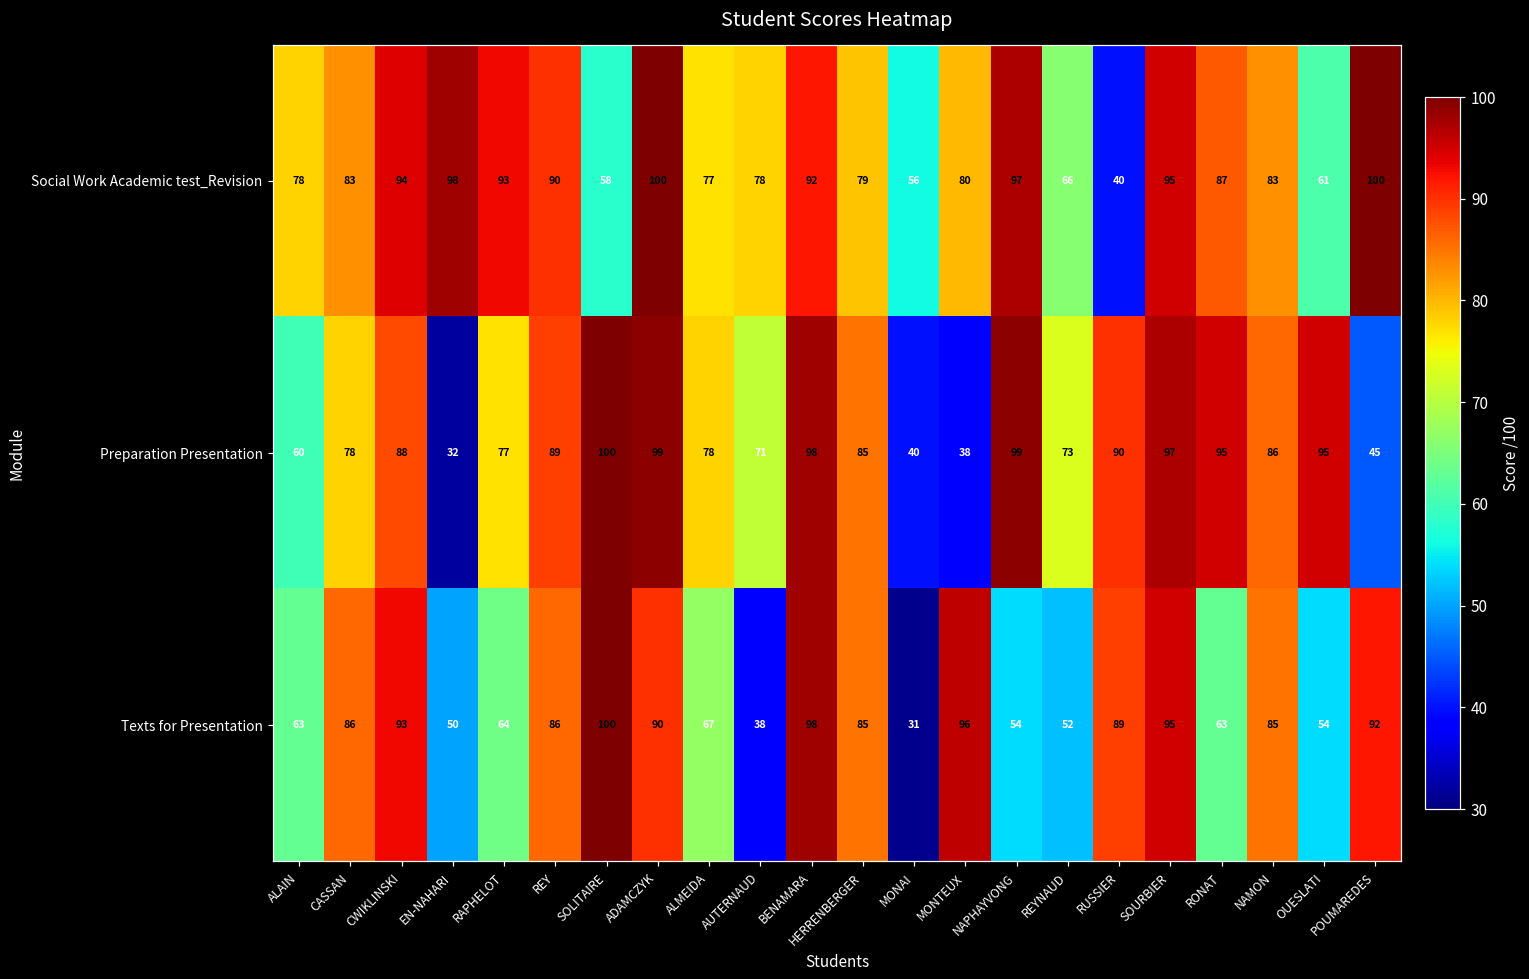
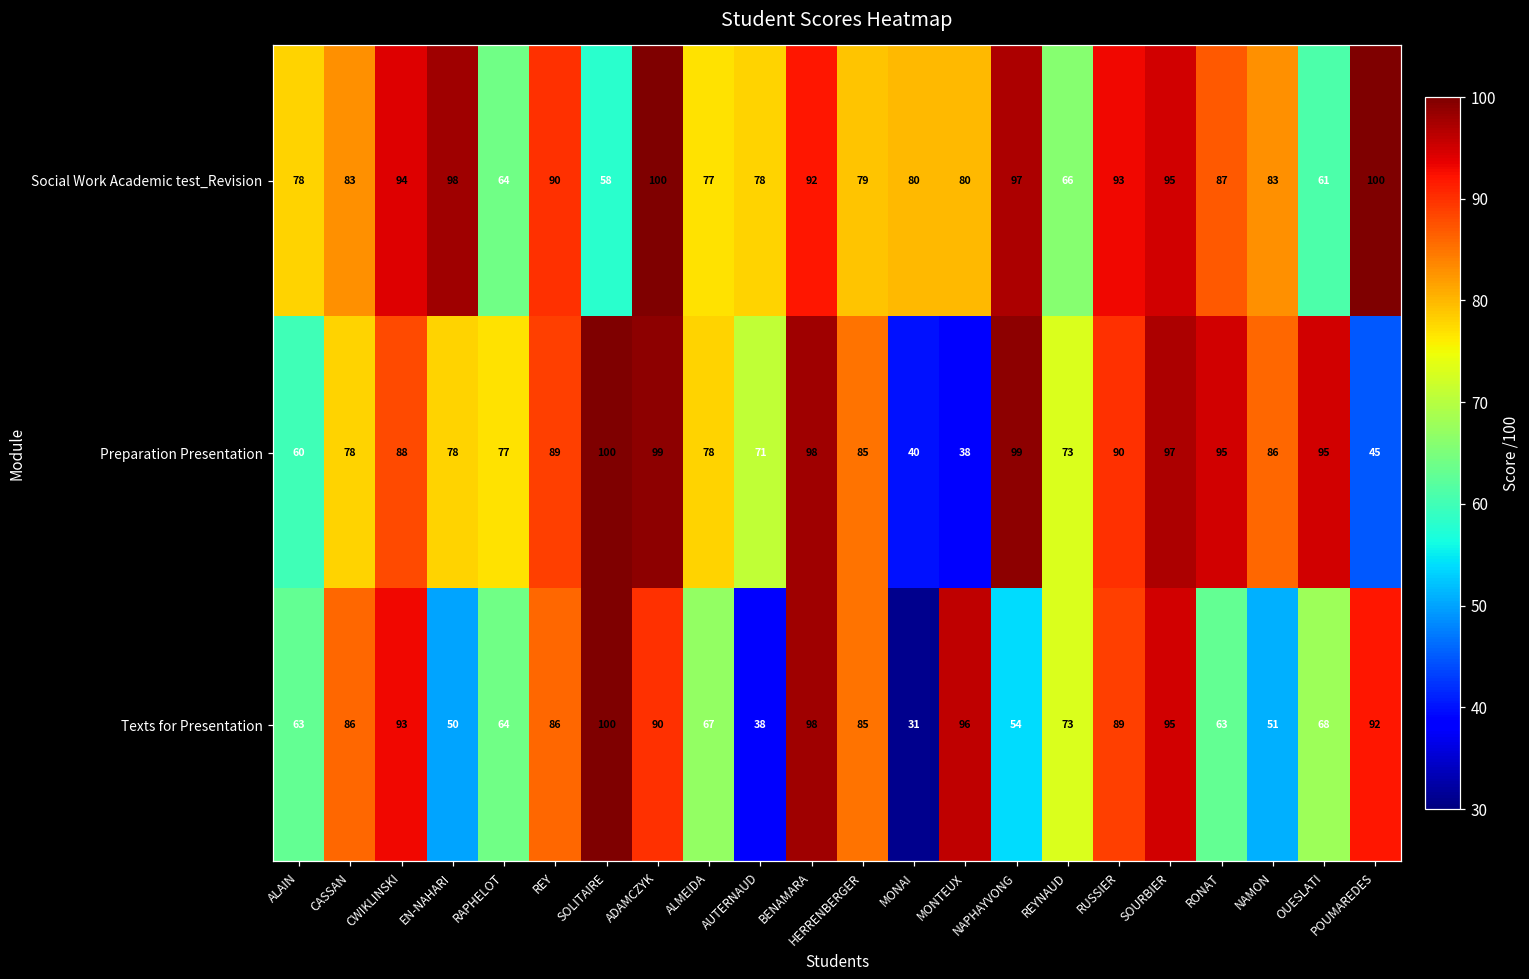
  {
    "Social Work Academic test_Revision": {
      "ALAIN": 78,
      "CASSAN": 83,
      "CWIKLINSKI": 94,
      "EN-NAHARI": 98,
-     "RAPHELOT": 93,
+     "RAPHELOT": 64,
      "REY": 90,
      "SOLITAIRE": 58,
      "ADAMCZYK": 100,
      "ALMEIDA": 77,
      "AUTERNAUD": 78,
      "BENAMARA": 92,
      "HERRENBERGER": 79,
-     "MONAI": 56,
+     "MONAI": 80,
      "MONTEUX": 80,
      "NAPHAYVONG": 97,
      "REYNAUD": 66,
-     "RUSSIER": 40,
+     "RUSSIER": 93,
      "SOURBIER": 95,
      "RONAT": 87,
      "NAMON": 83,
      "OUESLATI": 61,
      "POUMAREDES": 100
    },
    "Preparation Presentation": {
      "ALAIN": 60,
      "CASSAN": 78,
      "CWIKLINSKI": 88,
-     "EN-NAHARI": 32,
+     "EN-NAHARI": 78,
      "RAPHELOT": 77,
      "REY": 89,
      "SOLITAIRE": 100,
      "ADAMCZYK": 99,
      "ALMEIDA": 78,
      "AUTERNAUD": 71,
      "BENAMARA": 98,
      "HERRENBERGER": 85,
      "MONAI": 40,
      "MONTEUX": 38,
      "NAPHAYVONG": 99,
      "REYNAUD": 73,
      "RUSSIER": 90,
      "SOURBIER": 97,
      "RONAT": 95,
      "NAMON": 86,
      "OUESLATI": 95,
      "POUMAREDES": 45
    },
    "Texts for Presentation": {
      "ALAIN": 63,
      "CASSAN": 86,
      "CWIKLINSKI": 93,
      "EN-NAHARI": 50,
      "RAPHELOT": 64,
      "REY": 86,
      "SOLITAIRE": 100,
      "ADAMCZYK": 90,
      "ALMEIDA": 67,
      "AUTERNAUD": 38,
      "BENAMARA": 98,
      "HERRENBERGER": 85,
      "MONAI": 31,
      "MONTEUX": 96,
      "NAPHAYVONG": 54,
-     "REYNAUD": 52,
+     "REYNAUD": 73,
      "RUSSIER": 89,
      "SOURBIER": 95,
      "RONAT": 63,
-     "NAMON": 85,
-     "OUESLATI": 54,
+     "NAMON": 51,
+     "OUESLATI": 68,
      "POUMAREDES": 92
    }
  }
